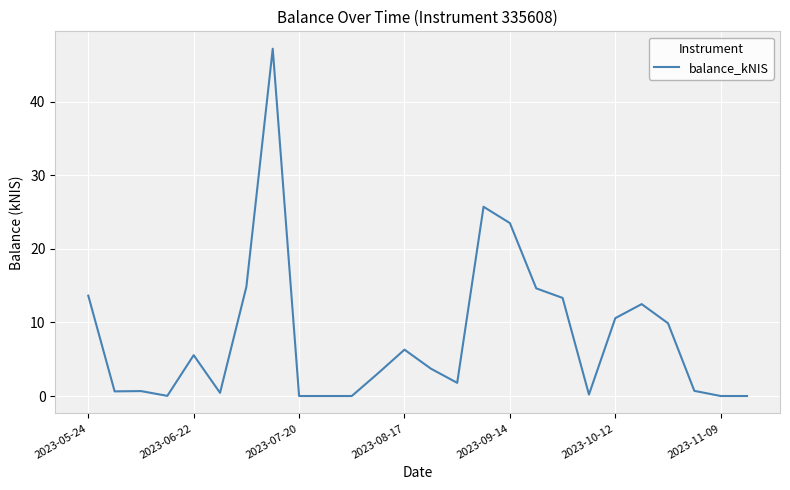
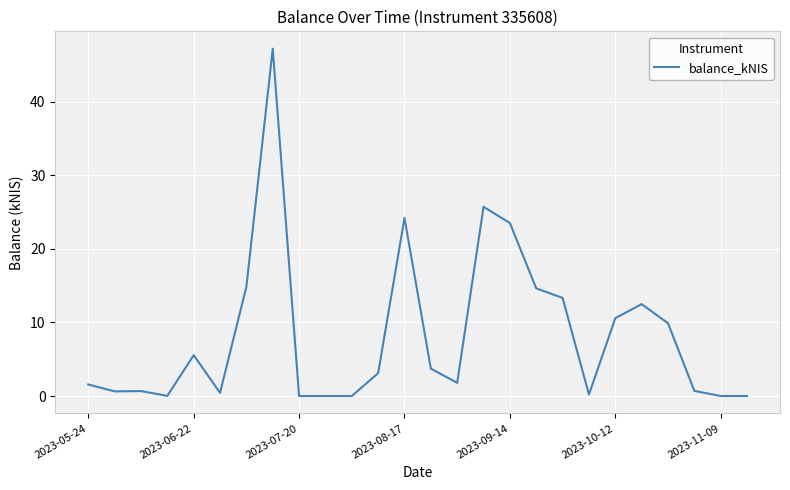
  {
-   "2023-05-24": 14,
+   "2023-05-24": 2,
    "2023-06-22": 6,
    "2023-07-20": 0,
-   "2023-08-17": 6,
+   "2023-08-17": 24,
    "2023-09-14": 24,
    "2023-10-12": 11,
    "2023-11-09": 0
  }
